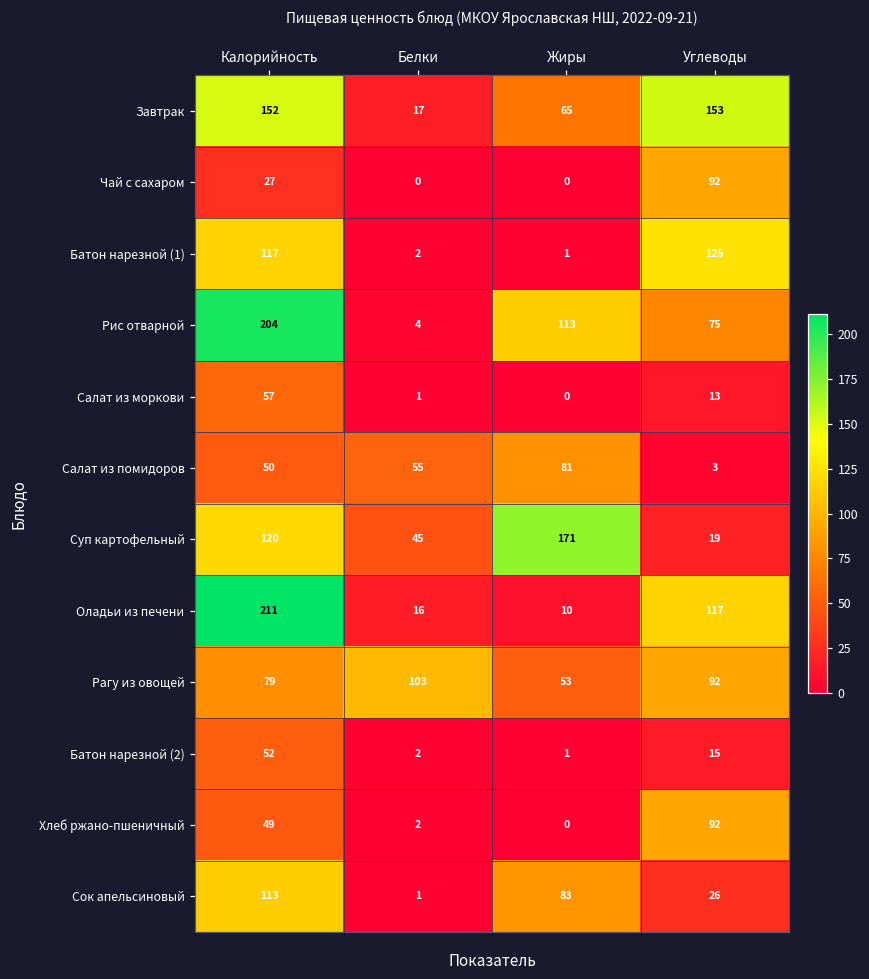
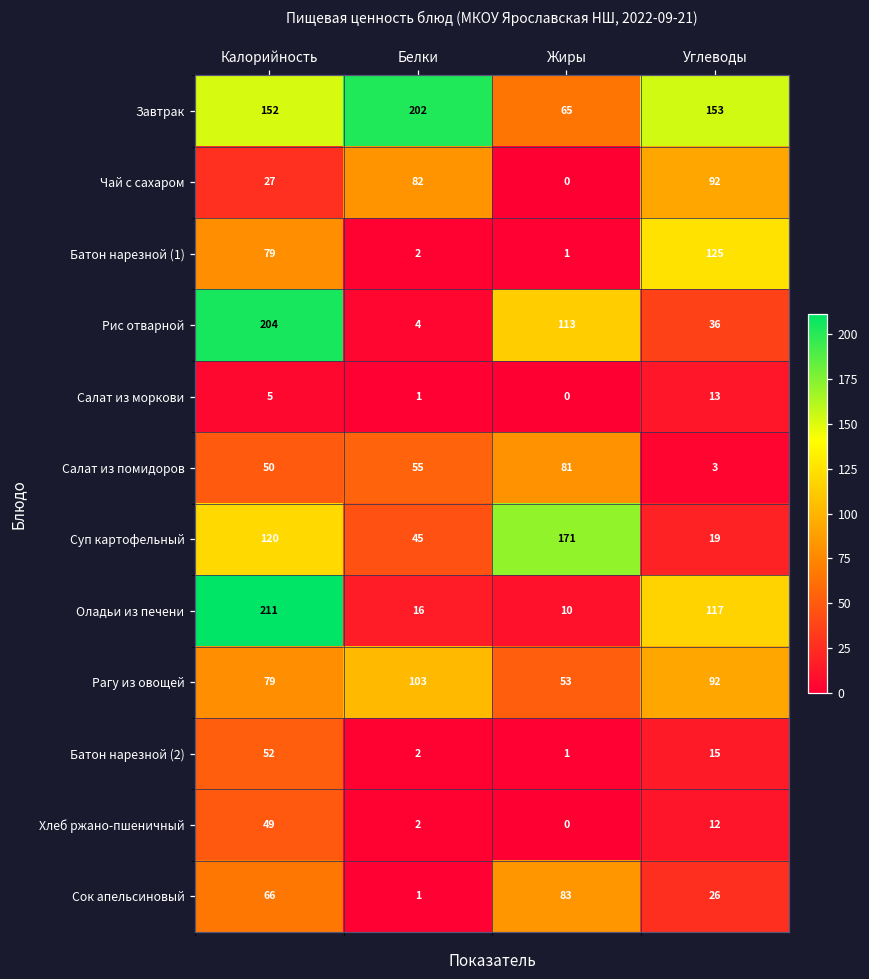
  {
    "Завтрак": {
      "Калорийность": 152,
-     "Белки": 17,
+     "Белки": 202,
      "Жиры": 65,
      "Углеводы": 153
    },
    "Чай с сахаром": {
      "Калорийность": 27,
-     "Белки": 0,
+     "Белки": 82,
      "Жиры": 0,
      "Углеводы": 92
    },
    "Батон нарезной (1)": {
-     "Калорийность": 117,
+     "Калорийность": 79,
      "Белки": 2,
      "Жиры": 1,
      "Углеводы": 125
    },
    "Рис отварной": {
      "Калорийность": 204,
      "Белки": 4,
      "Жиры": 113,
-     "Углеводы": 75
+     "Углеводы": 36
    },
    "Салат из моркови": {
-     "Калорийность": 57,
+     "Калорийность": 5,
      "Белки": 1,
      "Жиры": 0,
      "Углеводы": 13
    },
    "Салат из помидоров": {
      "Калорийность": 50,
      "Белки": 55,
      "Жиры": 81,
      "Углеводы": 3
    },
    "Суп картофельный": {
      "Калорийность": 120,
      "Белки": 45,
      "Жиры": 171,
      "Углеводы": 19
    },
    "Оладьи из печени": {
      "Калорийность": 211,
      "Белки": 16,
      "Жиры": 10,
      "Углеводы": 117
    },
    "Рагу из овощей": {
      "Калорийность": 79,
      "Белки": 103,
      "Жиры": 53,
      "Углеводы": 92
    },
    "Батон нарезной (2)": {
      "Калорийность": 52,
      "Белки": 2,
      "Жиры": 1,
      "Углеводы": 15
    },
    "Хлеб ржано-пшеничный": {
      "Калорийность": 49,
      "Белки": 2,
      "Жиры": 0,
-     "Углеводы": 92
+     "Углеводы": 12
    },
    "Сок апельсиновый": {
-     "Калорийность": 113,
+     "Калорийность": 66,
      "Белки": 1,
      "Жиры": 83,
      "Углеводы": 26
    }
  }
